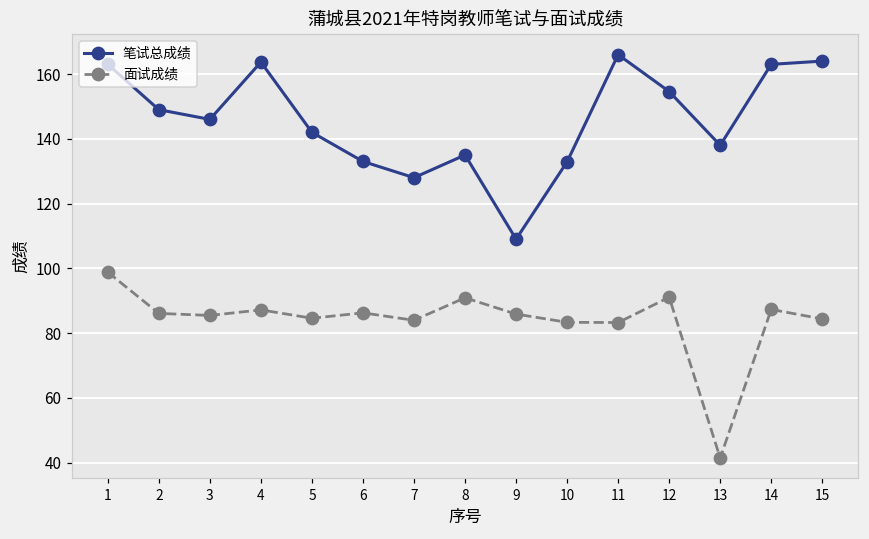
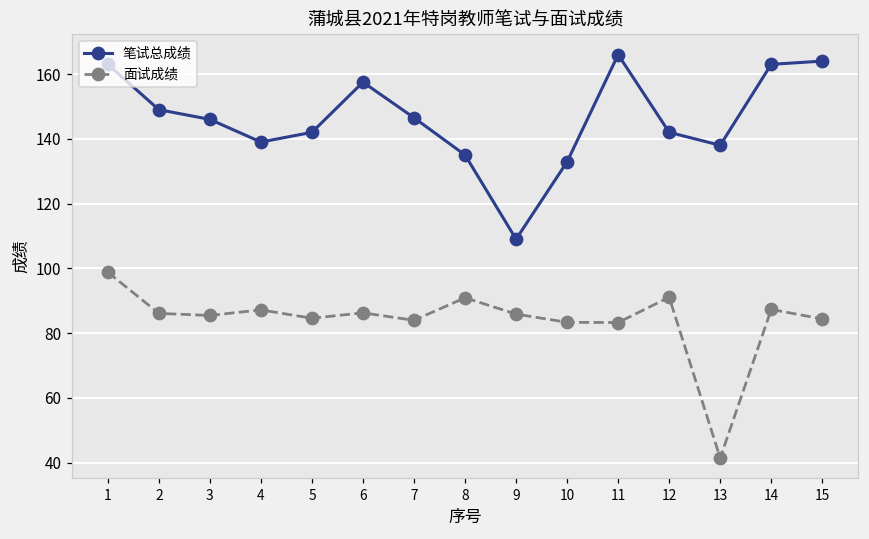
  {
    "笔试总成绩": {
      "2": 149,
      "3": 146,
-     "4": 164,
+     "4": 139,
      "5": 142,
-     "6": 133,
-     "7": 128,
+     "6": 158,
+     "7": 147,
      "8": 135,
      "9": 109,
      "10": 133,
      "11": 166,
-     "12": 155,
+     "12": 142,
      "13": 138,
      "14": 163,
      "15": 164
    },
    "面试成绩": {
      "1": 99,
      "2": 86,
      "3": 85,
      "4": 87,
      "5": 85,
      "6": 86,
      "7": 84,
      "8": 91,
      "9": 86,
      "10": 83,
      "11": 83,
      "12": 91,
      "13": 41,
      "14": 87,
      "15": 84
    }
  }
